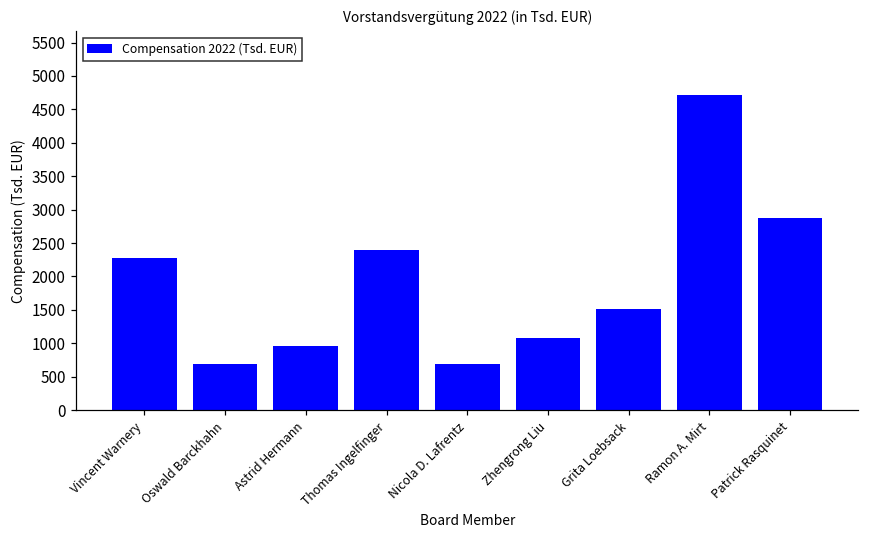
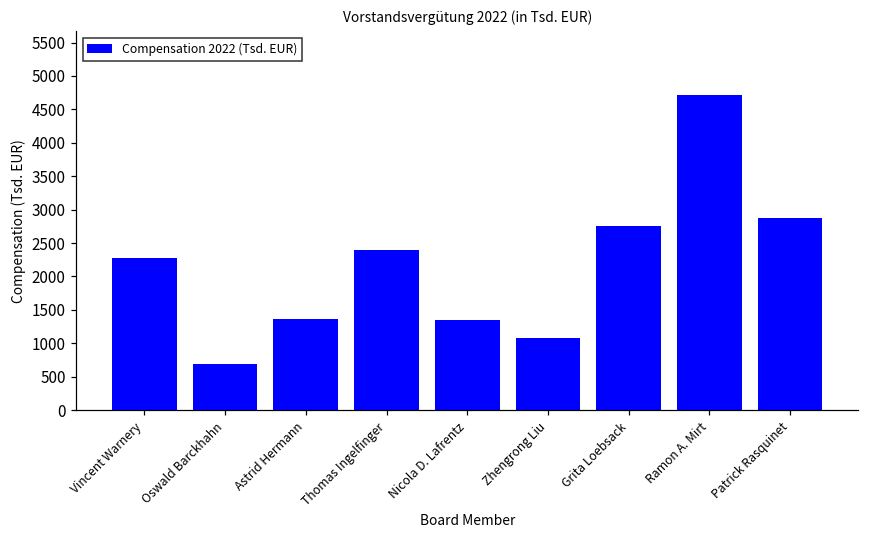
  {
    "Vincent Warnery": 2300,
    "Oswald Barckhahn": 700,
-   "Astrid Hermann": 1000,
+   "Astrid Hermann": 1400,
    "Thomas Ingelfinger": 2400,
-   "Nicola D. Lafrentz": 700,
+   "Nicola D. Lafrentz": 1300,
    "Zhengrong Liu": 1100,
-   "Grita Loebsack": 1500,
+   "Grita Loebsack": 2800,
    "Ramon A. Mirt": 4700,
    "Patrick Rasquinet": 2900
  }
